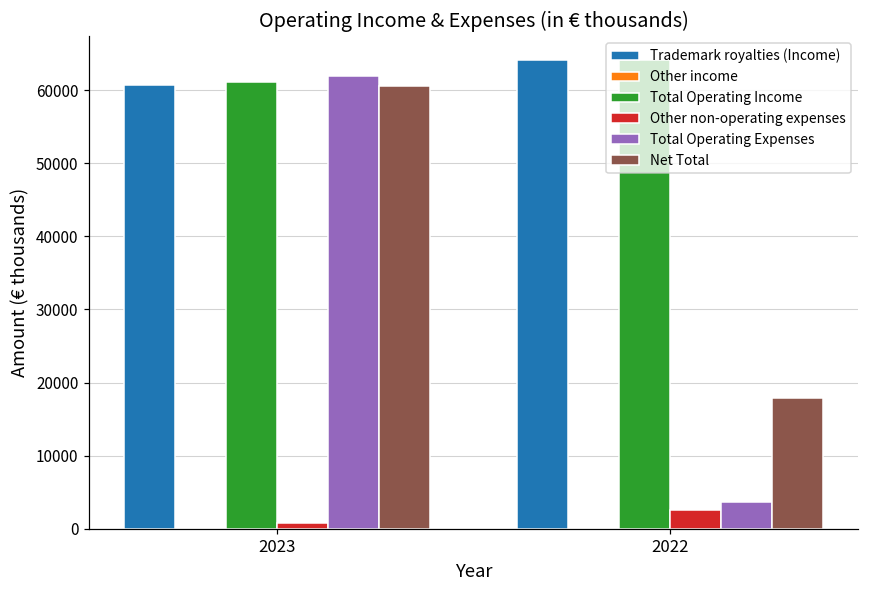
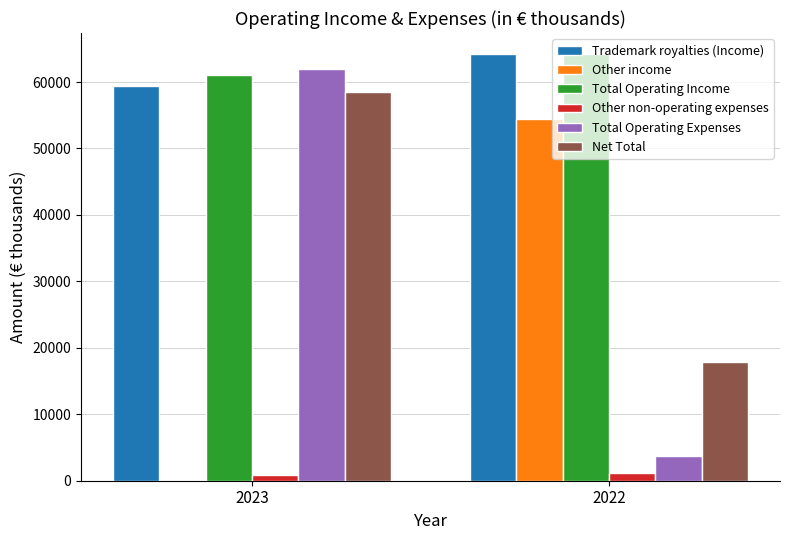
  {
    "Trademark royalties (Income)": {
-     "2023": 61000,
+     "2023": 59000,
      "2022": 64000
    },
    "Other income": {
-     "2022": 0
+     "2022": 54000
    },
    "Total Operating Income": {
      "2023": 61000
    },
    "Other non-operating expenses": {
      "2023": 1000,
-     "2022": 3000
+     "2022": 1000
    },
    "Total Operating Expenses": {
      "2023": 62000,
      "2022": 4000
    },
    "Net Total": {
-     "2023": 61000,
+     "2023": 59000,
      "2022": 18000
    }
  }
